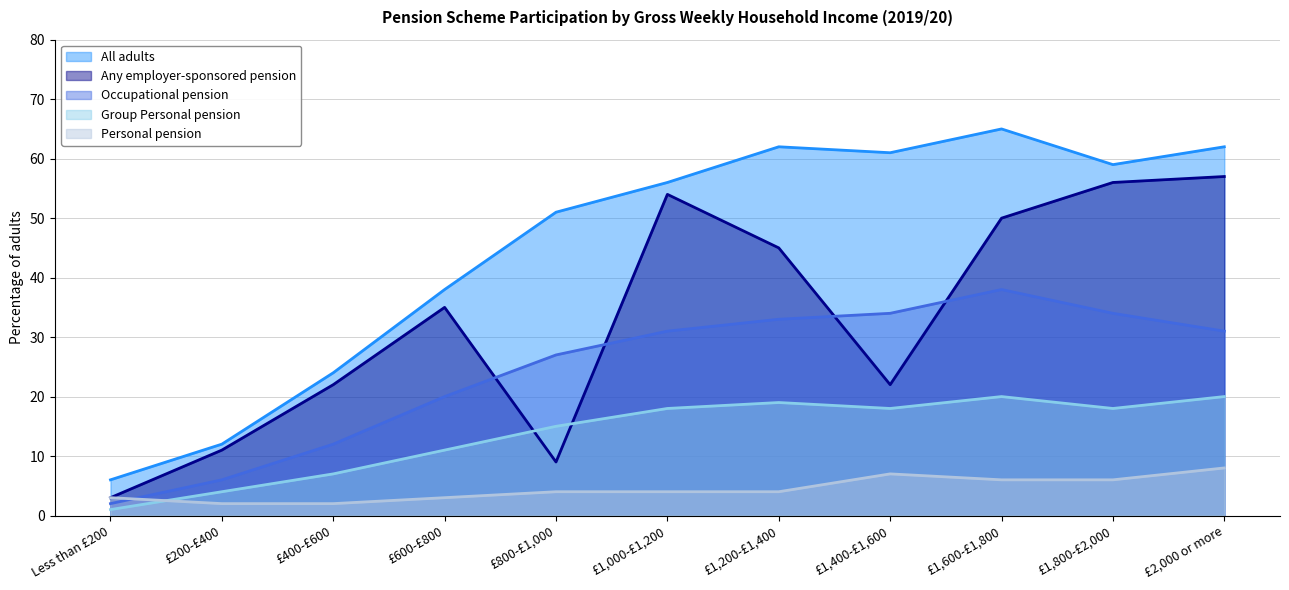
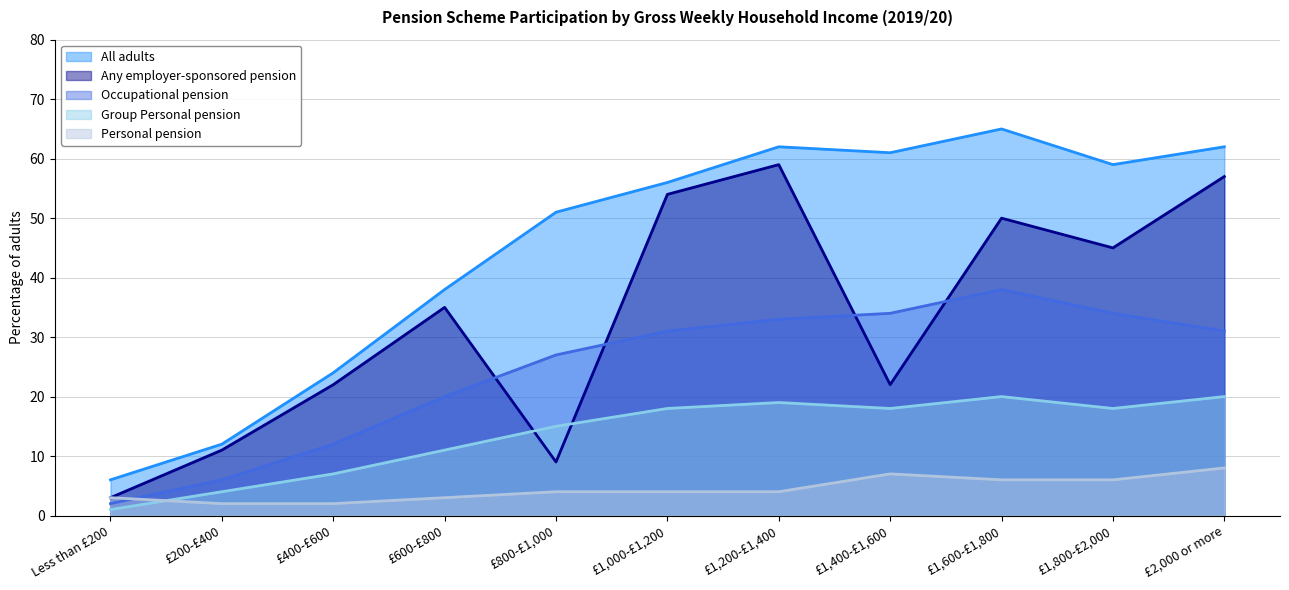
  {
    "Any employer-sponsored pension": {
      "£200-£400": 11,
      "£400-£600": 22,
      "£600-£800": 35,
      "£800-£1,000": 9,
      "£1,000-£1,200": 54,
-     "£1,200-£1,400": 45,
+     "£1,200-£1,400": 59,
      "£1,400-£1,600": 22,
      "£1,600-£1,800": 50,
-     "£1,800-£2,000": 56,
+     "£1,800-£2,000": 45,
      "£2,000 or more": 57
    }
  }
